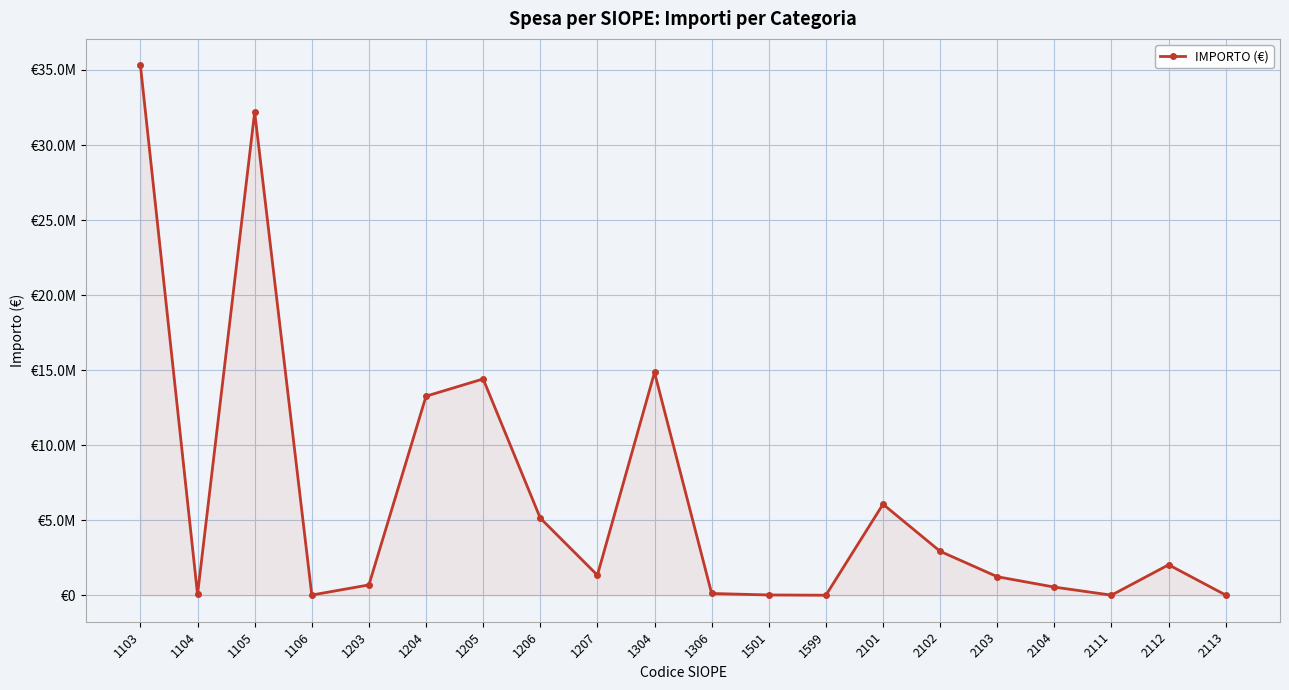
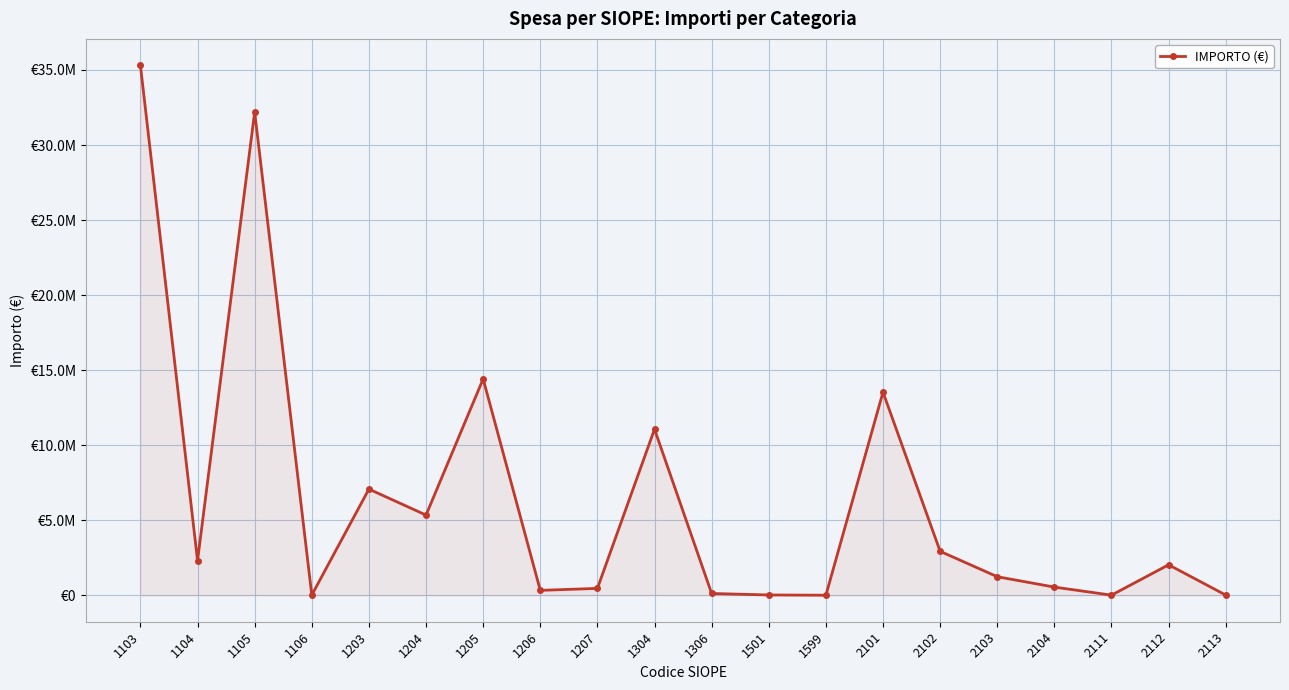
  {
    "1103": "€35300000",
-   "1104": "€100000",
+   "1104": "€2300000",
    "1105": "€32200000",
    "1106": "€0",
-   "1203": "€700000",
-   "1204": "€13300000",
+   "1203": "€7100000",
+   "1204": "€5300000",
    "1205": "€14400000",
-   "1206": "€5100000",
-   "1207": "€1300000",
-   "1304": "€14800000",
+   "1206": "€300000",
+   "1207": "€500000",
+   "1304": "€11100000",
    "1306": "€100000",
    "1501": "€0",
    "1599": "€0",
-   "2101": "€6100000",
+   "2101": "€13500000",
    "2102": "€2900000",
    "2103": "€1200000",
    "2104": "€500000",
    "2111": "€0",
    "2112": "€2000000",
    "2113": "€0"
  }
